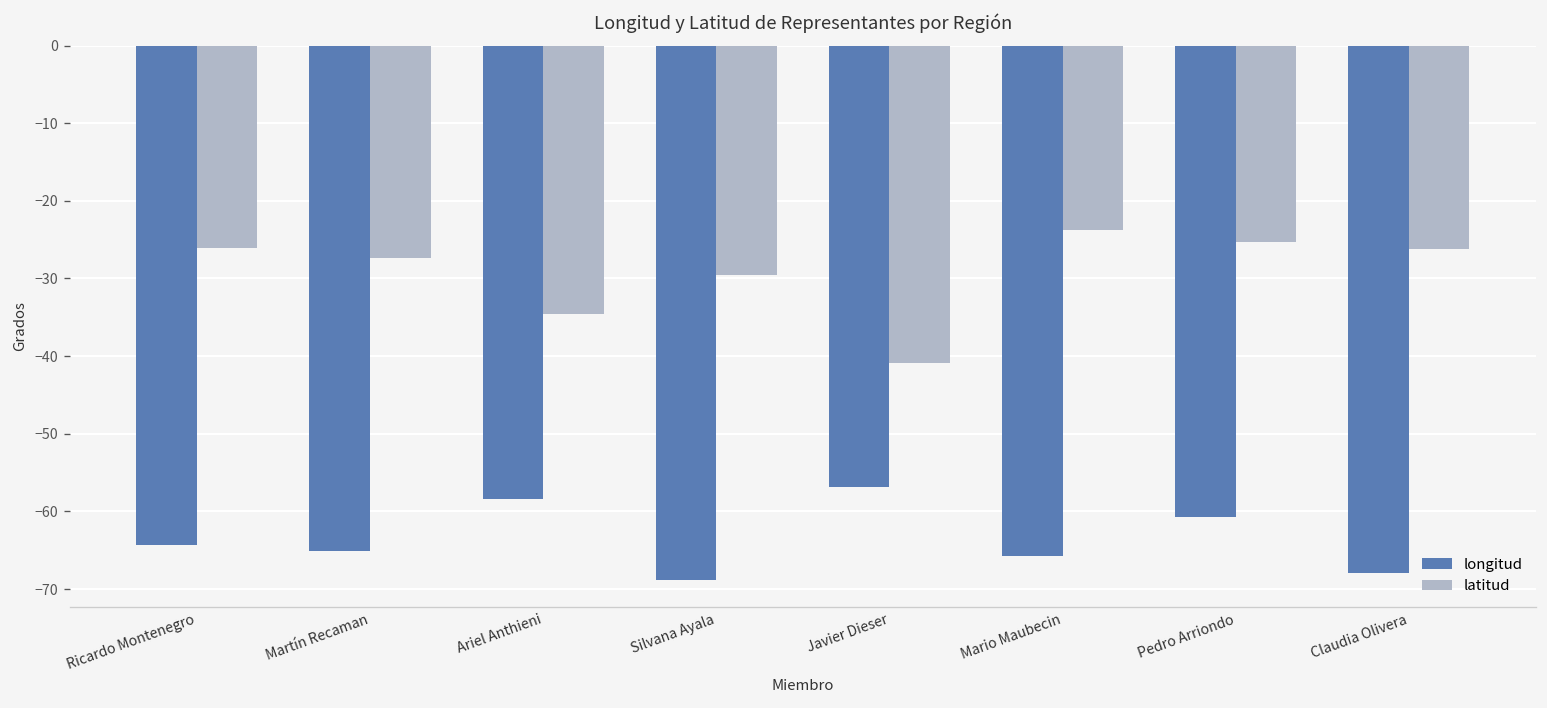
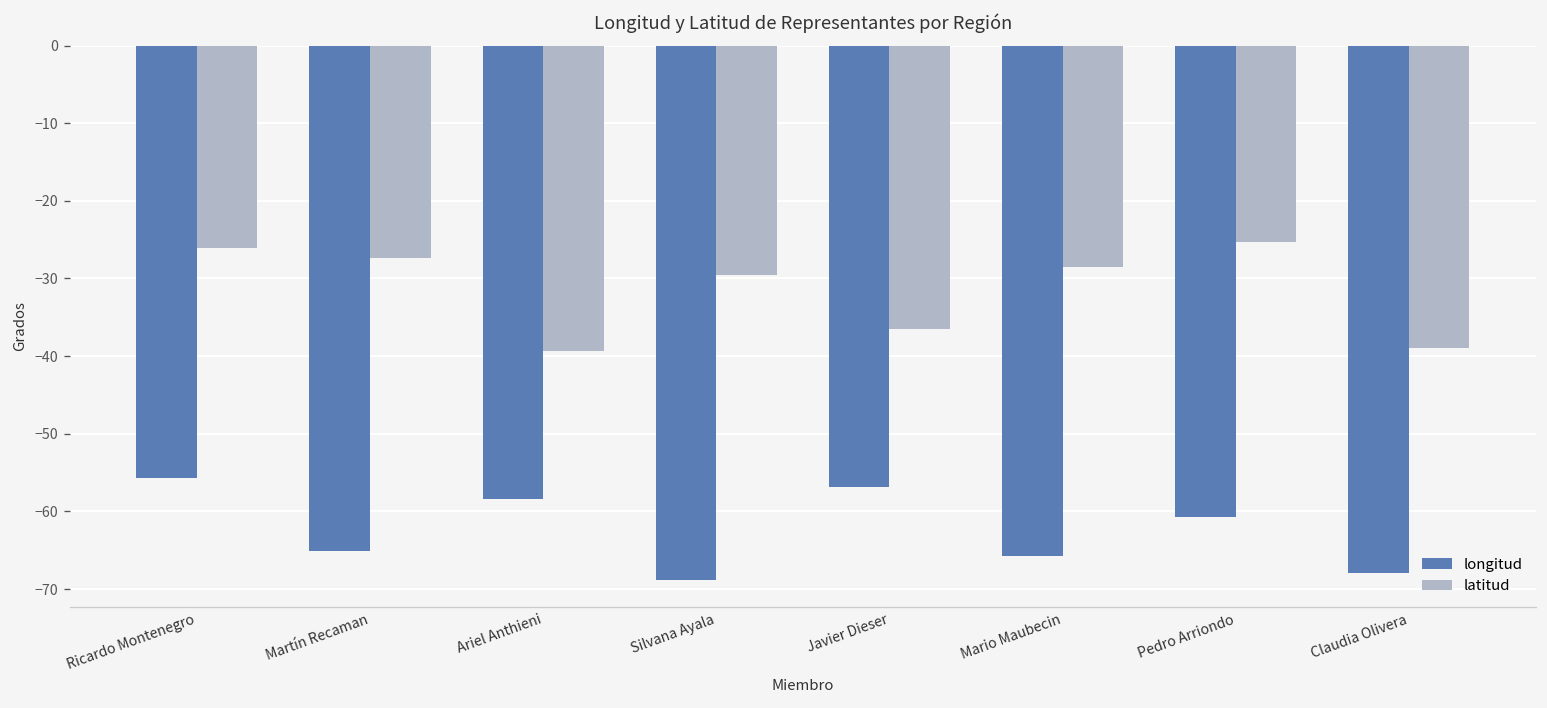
  {
    "longitud": {
-     "Ricardo Montenegro": -64,
+     "Ricardo Montenegro": -56,
      "Martín Recaman": -65,
      "Ariel Anthieni": -58,
      "Silvana Ayala": -69,
      "Javier Dieser": -57,
      "Mario Maubecin": -66,
      "Pedro Arriondo": -61,
      "Claudia Olivera": -68
    },
    "latitud": {
      "Ricardo Montenegro": -26,
      "Martín Recaman": -27,
-     "Ariel Anthieni": -35,
+     "Ariel Anthieni": -39,
      "Silvana Ayala": -30,
-     "Javier Dieser": -41,
-     "Mario Maubecin": -24,
+     "Javier Dieser": -37,
+     "Mario Maubecin": -28,
      "Pedro Arriondo": -25,
-     "Claudia Olivera": -26
+     "Claudia Olivera": -39
    }
  }
